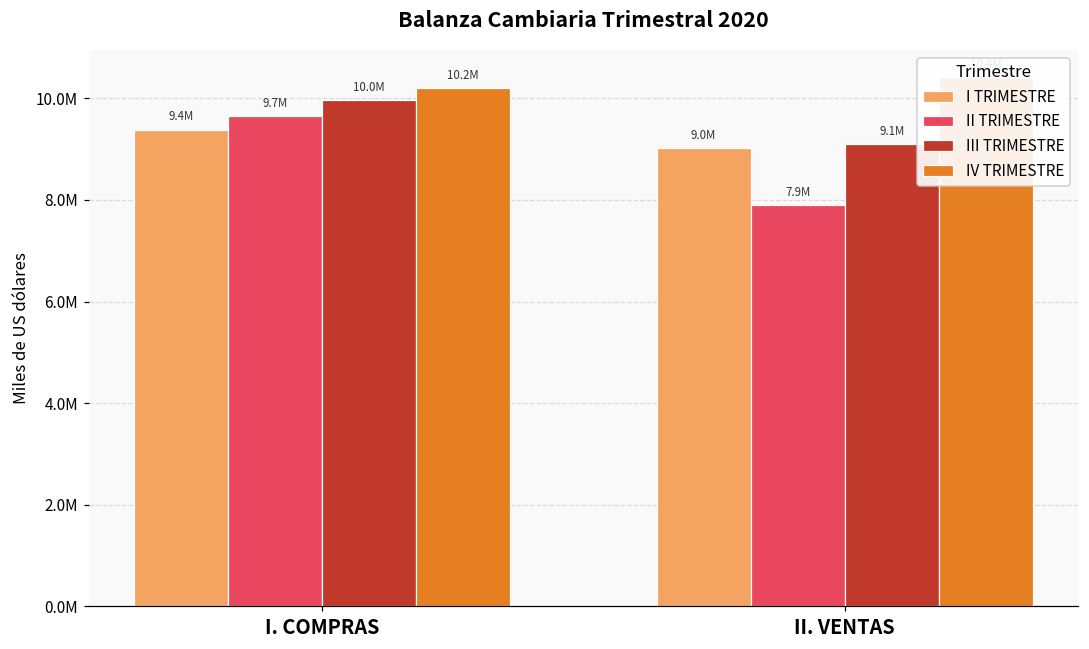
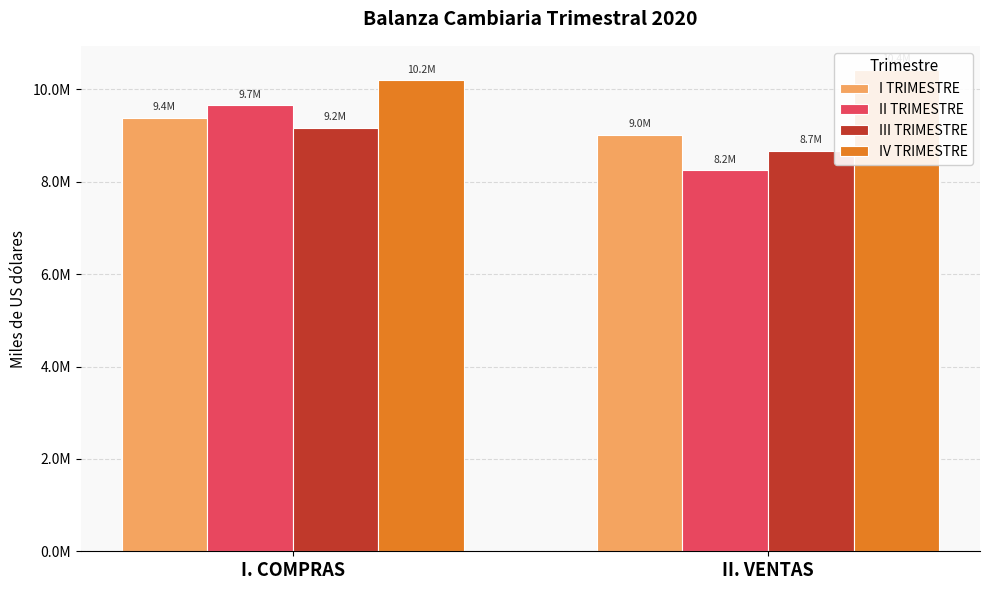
  {
    "I TRIMESTRE": {
      "I. COMPRAS": "9.4M",
      "II. VENTAS": "9.0M"
    },
    "II TRIMESTRE": {
      "I. COMPRAS": "9.7M",
-     "II. VENTAS": "7.9M"
+     "II. VENTAS": "8.2M"
    },
    "III TRIMESTRE": {
-     "I. COMPRAS": "10.0M",
-     "II. VENTAS": "9.1M"
+     "I. COMPRAS": "9.2M",
+     "II. VENTAS": "8.7M"
    },
    "IV TRIMESTRE": {
      "I. COMPRAS": "10.2M"
    }
  }
